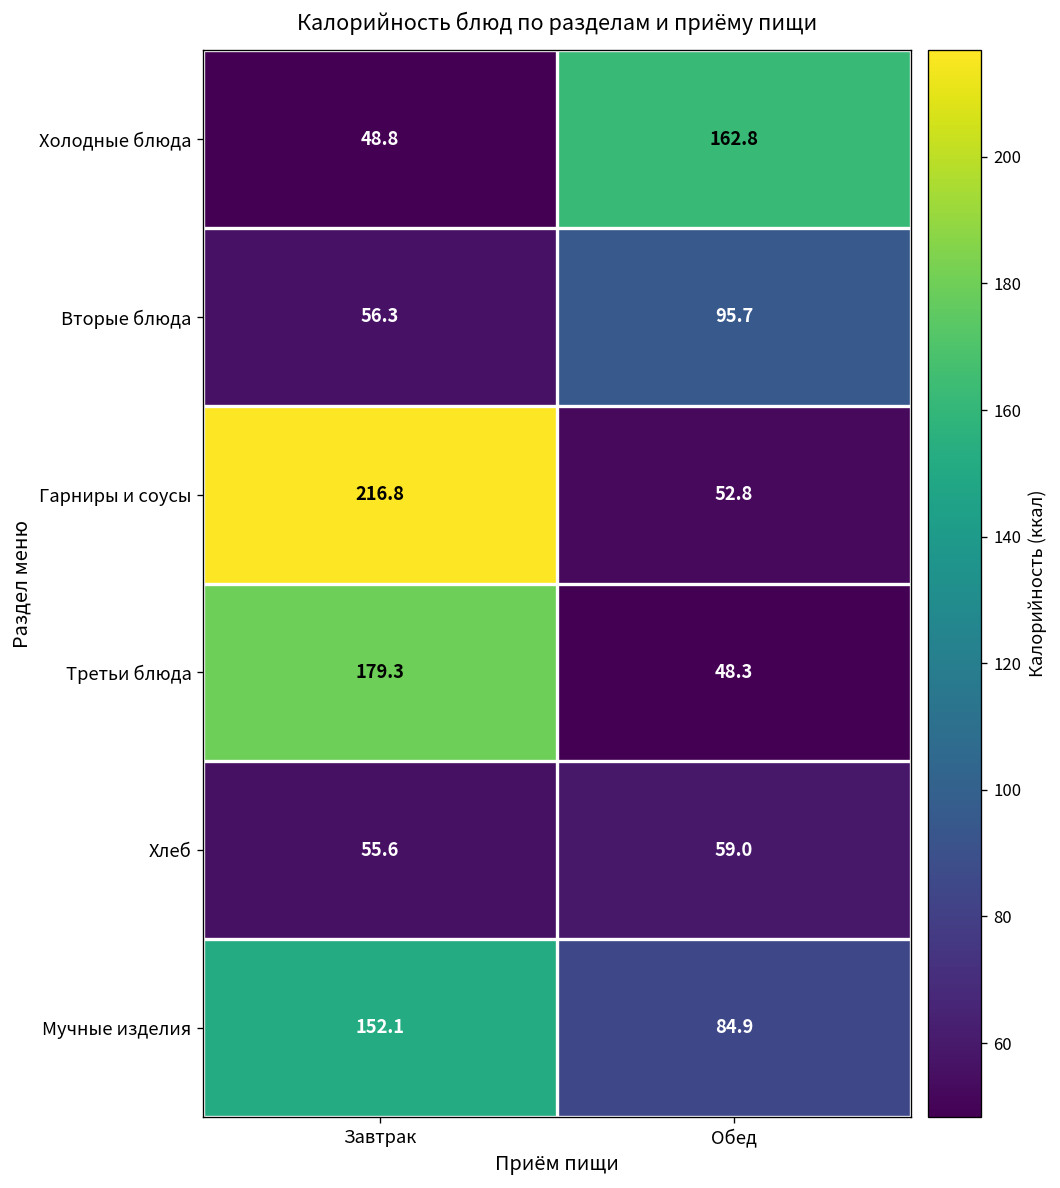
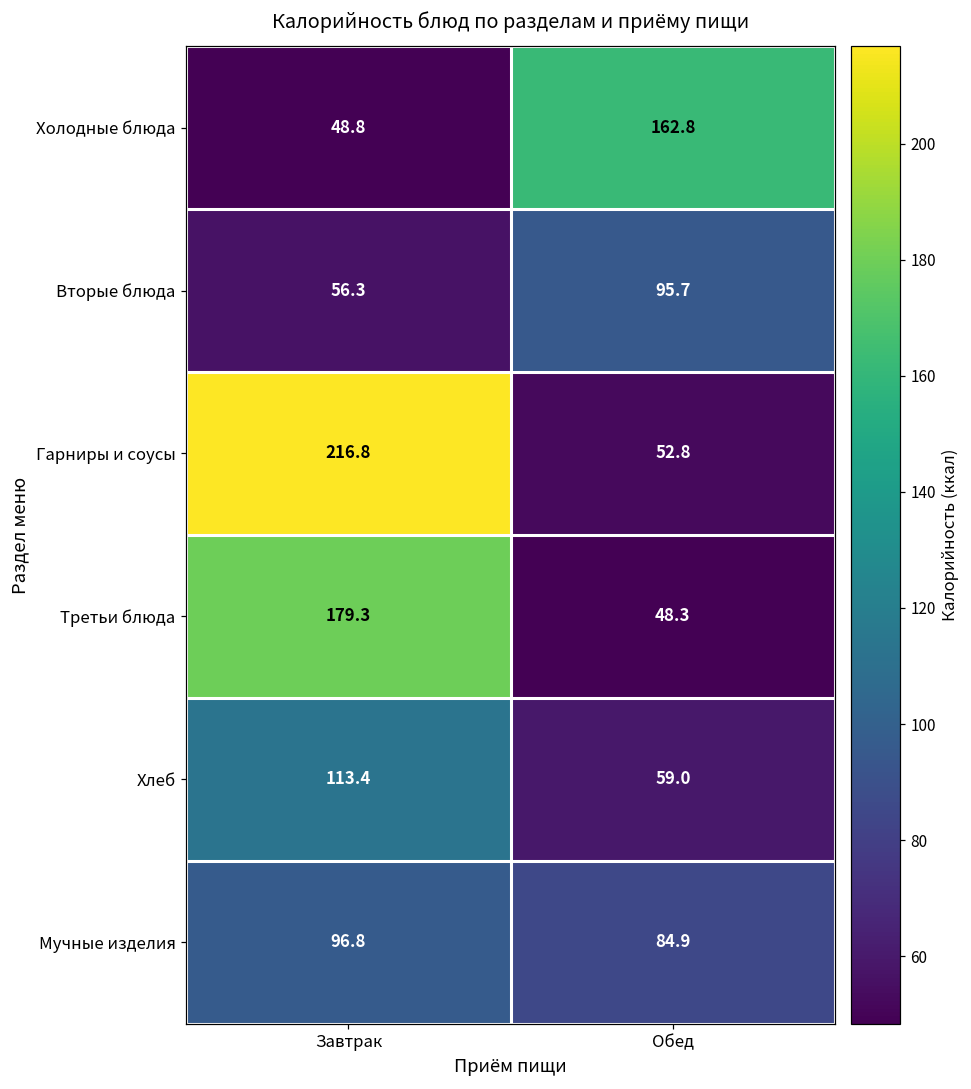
  {
    "Холодные блюда": {
      "Завтрак": 48.8,
      "Обед": 162.8
    },
    "Вторые блюда": {
      "Завтрак": 56.3,
      "Обед": 95.7
    },
    "Гарниры и соусы": {
      "Завтрак": 216.8,
      "Обед": 52.8
    },
    "Третьи блюда": {
      "Завтрак": 179.3,
      "Обед": 48.3
    },
    "Хлеб": {
-     "Завтрак": 55.6,
+     "Завтрак": 113.4,
      "Обед": 59.0
    },
    "Мучные изделия": {
-     "Завтрак": 152.1,
+     "Завтрак": 96.8,
      "Обед": 84.9
    }
  }
